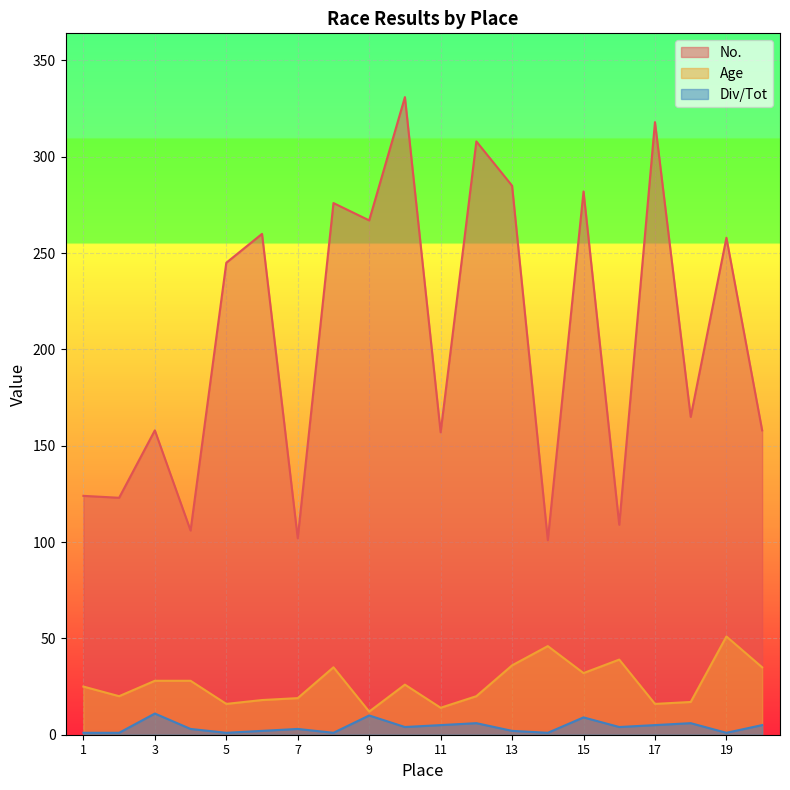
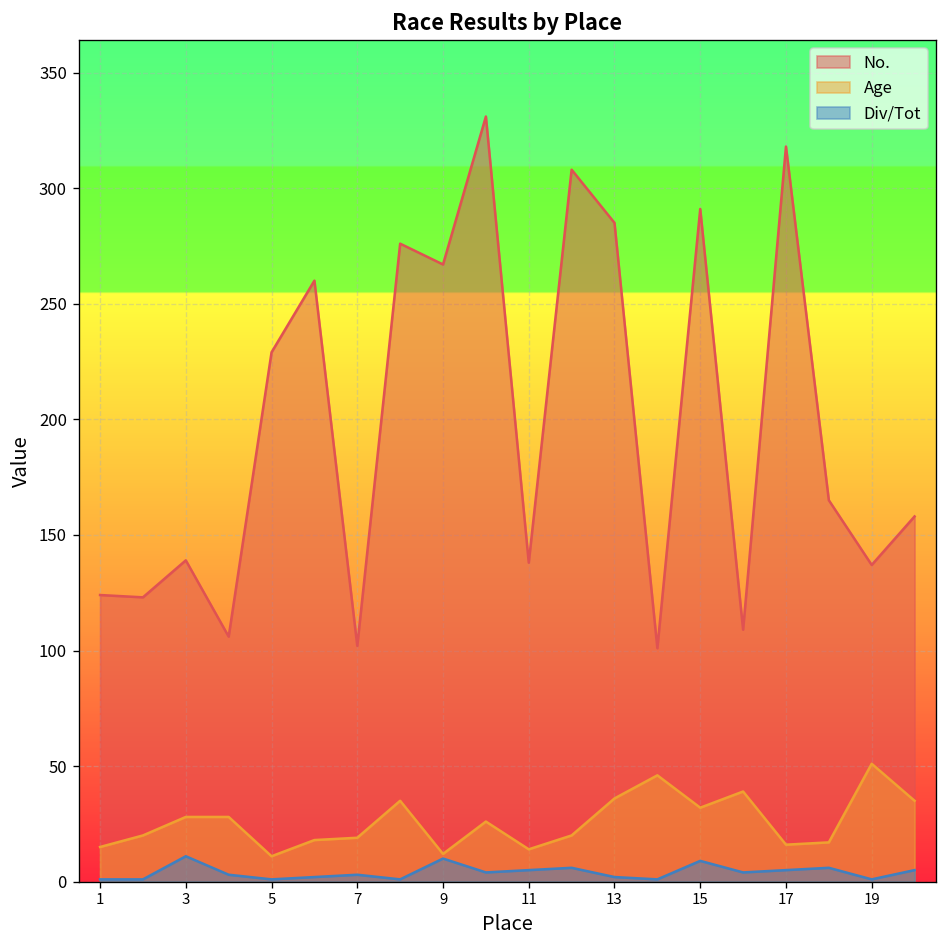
  {
    "No.": {
      "1": 124,
-     "3": 158,
-     "5": 245,
+     "3": 139,
+     "5": 229,
      "7": 102,
      "9": 267,
-     "11": 157,
+     "11": 138,
      "13": 285,
-     "15": 282,
+     "15": 291,
      "17": 318,
-     "19": 258
+     "19": 137
    },
    "Age": {
-     "1": 25,
+     "1": 15,
      "3": 28,
-     "5": 16,
+     "5": 11,
      "7": 19,
      "9": 12,
      "11": 14,
      "13": 36,
      "15": 32,
      "17": 16,
      "19": 51
    },
    "Div/Tot": {
      "1": 1,
      "3": 11,
      "5": 1,
      "7": 3,
      "9": 10,
      "11": 5,
      "13": 2,
      "15": 9,
      "17": 5,
      "19": 1
    }
  }
